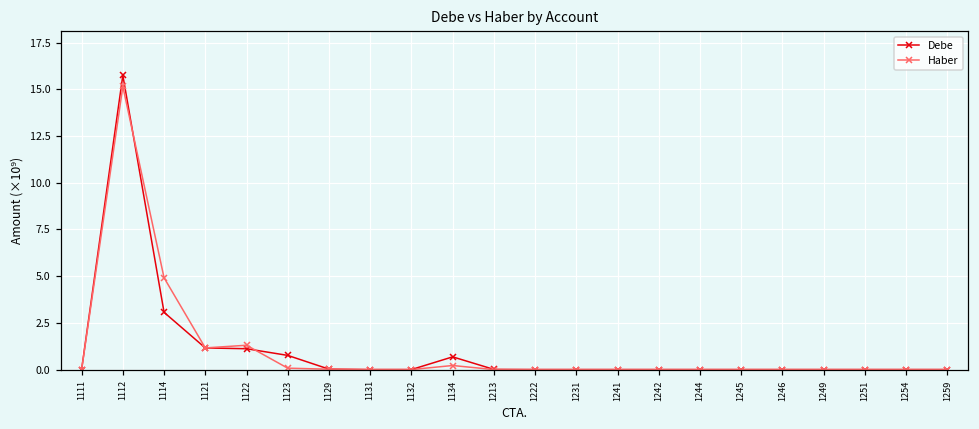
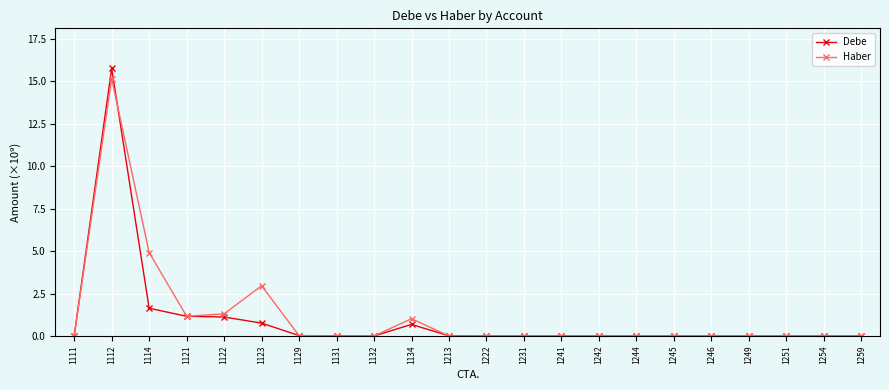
  {
    "Debe": {
      "1112": 15.7,
-     "1114": 3.1,
+     "1114": 1.6,
      "1122": 1.1,
      "1123": 0.8,
      "1134": 0.7
    },
    "Haber": {
      "1112": 15.2,
      "1114": 4.9,
      "1122": 1.3,
-     "1123": 0.1,
-     "1134": 0.2
+     "1123": 3.0,
+     "1134": 1.0
    }
  }
